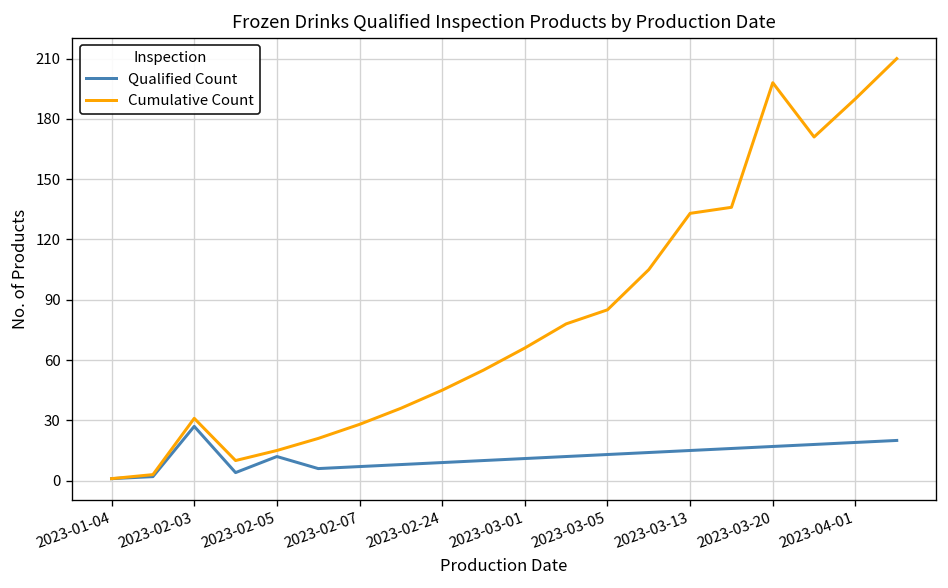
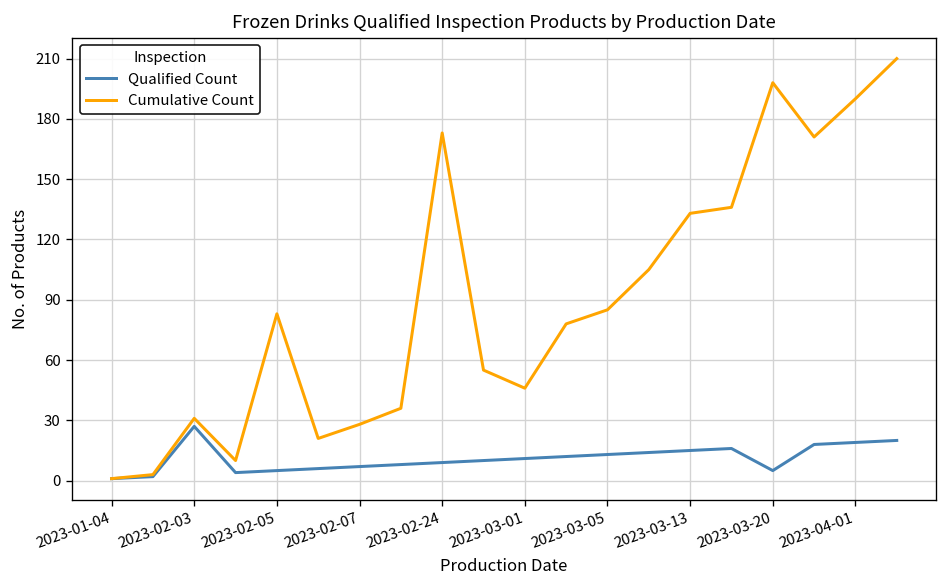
  {
    "Qualified Count": {
      "2023-02-03": 27,
-     "2023-02-05": 12,
+     "2023-02-05": 5,
      "2023-02-07": 7,
      "2023-02-24": 9,
      "2023-03-01": 11,
      "2023-03-05": 13,
      "2023-03-13": 15,
-     "2023-03-20": 17,
+     "2023-03-20": 5,
      "2023-04-01": 19
    },
    "Cumulative Count": {
      "2023-02-03": 31,
-     "2023-02-05": 15,
+     "2023-02-05": 83,
      "2023-02-07": 28,
-     "2023-02-24": 45,
-     "2023-03-01": 66,
+     "2023-02-24": 173,
+     "2023-03-01": 46,
      "2023-03-05": 85,
      "2023-03-13": 133,
      "2023-03-20": 198,
      "2023-04-01": 190
    }
  }
